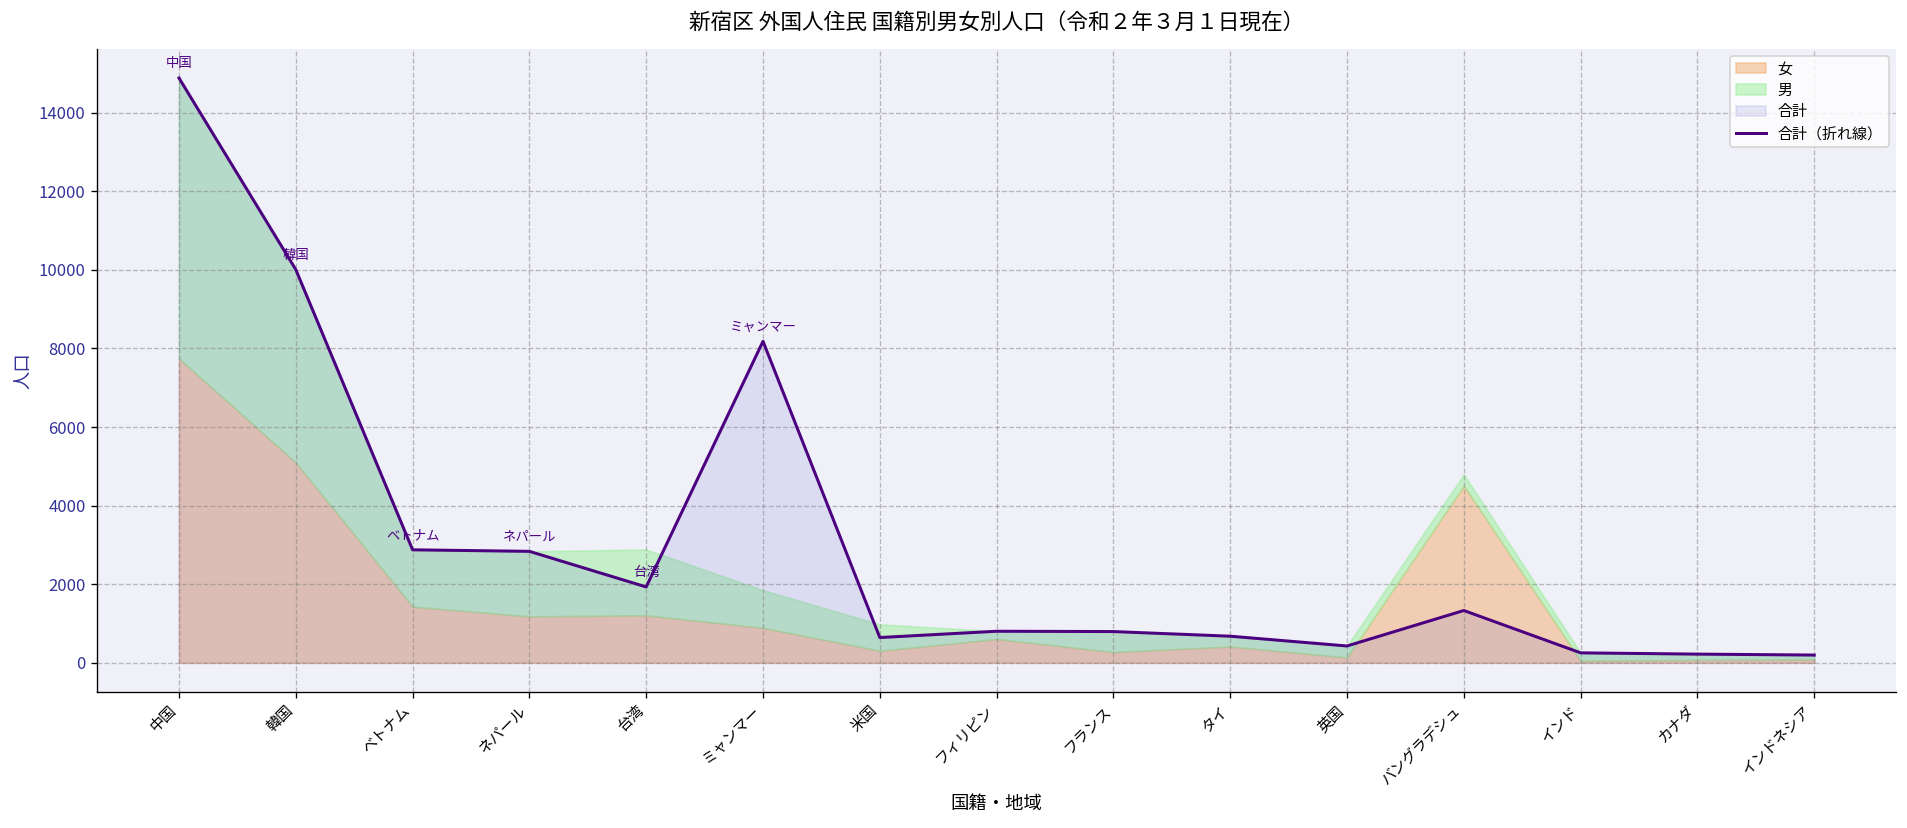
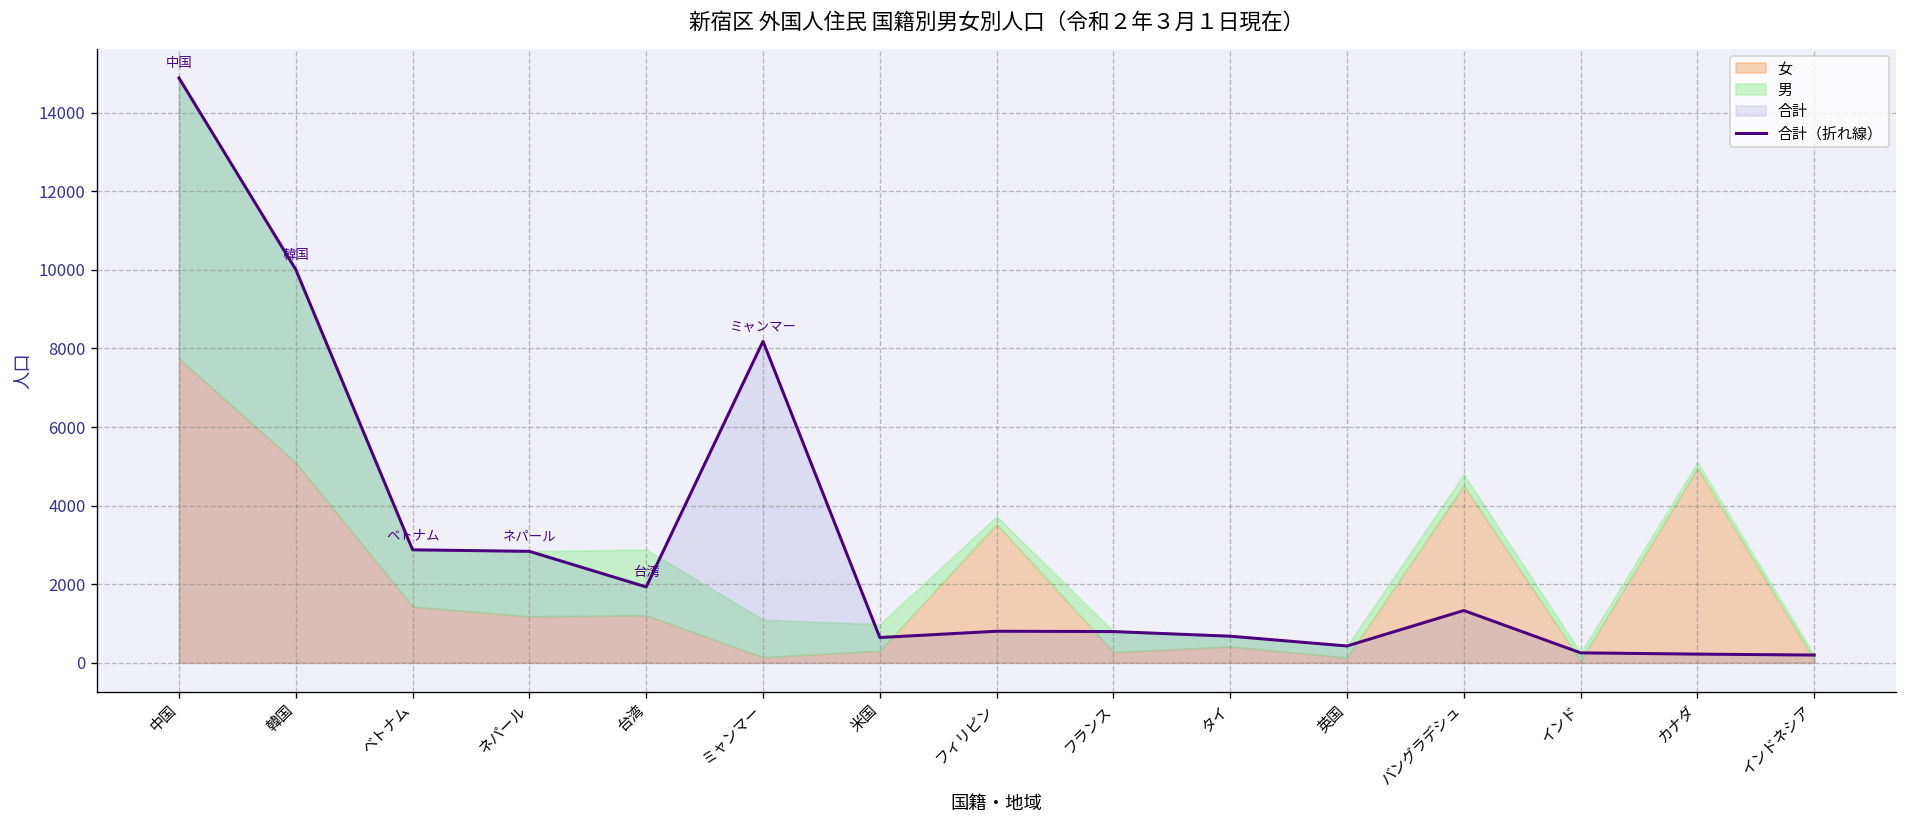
  {
    "女": {
      "中国": 7700,
      "韓国": 5100,
      "ベトナム": 1400,
      "ネパール": 1200,
      "台湾": 1200,
-     "ミャンマー": 900,
+     "ミャンマー": 100,
      "米国": 300,
-     "フィリピン": 600,
+     "フィリピン": 3500,
      "フランス": 300,
      "タイ": 400,
      "英国": 100,
      "バングラデシュ": 4500,
-     "カナダ": 100,
+     "カナダ": 5000,
      "インドネシア": 100
    },
    "男": {
      "台湾": 1700,
      "ミャンマー": 1000,
      "米国": 700,
      "バングラデシュ": 300
    },
    "合計": {
      "台湾": 1900,
      "ミャンマー": 8200,
      "米国": 600,
      "バングラデシュ": 1300
    }
  }
